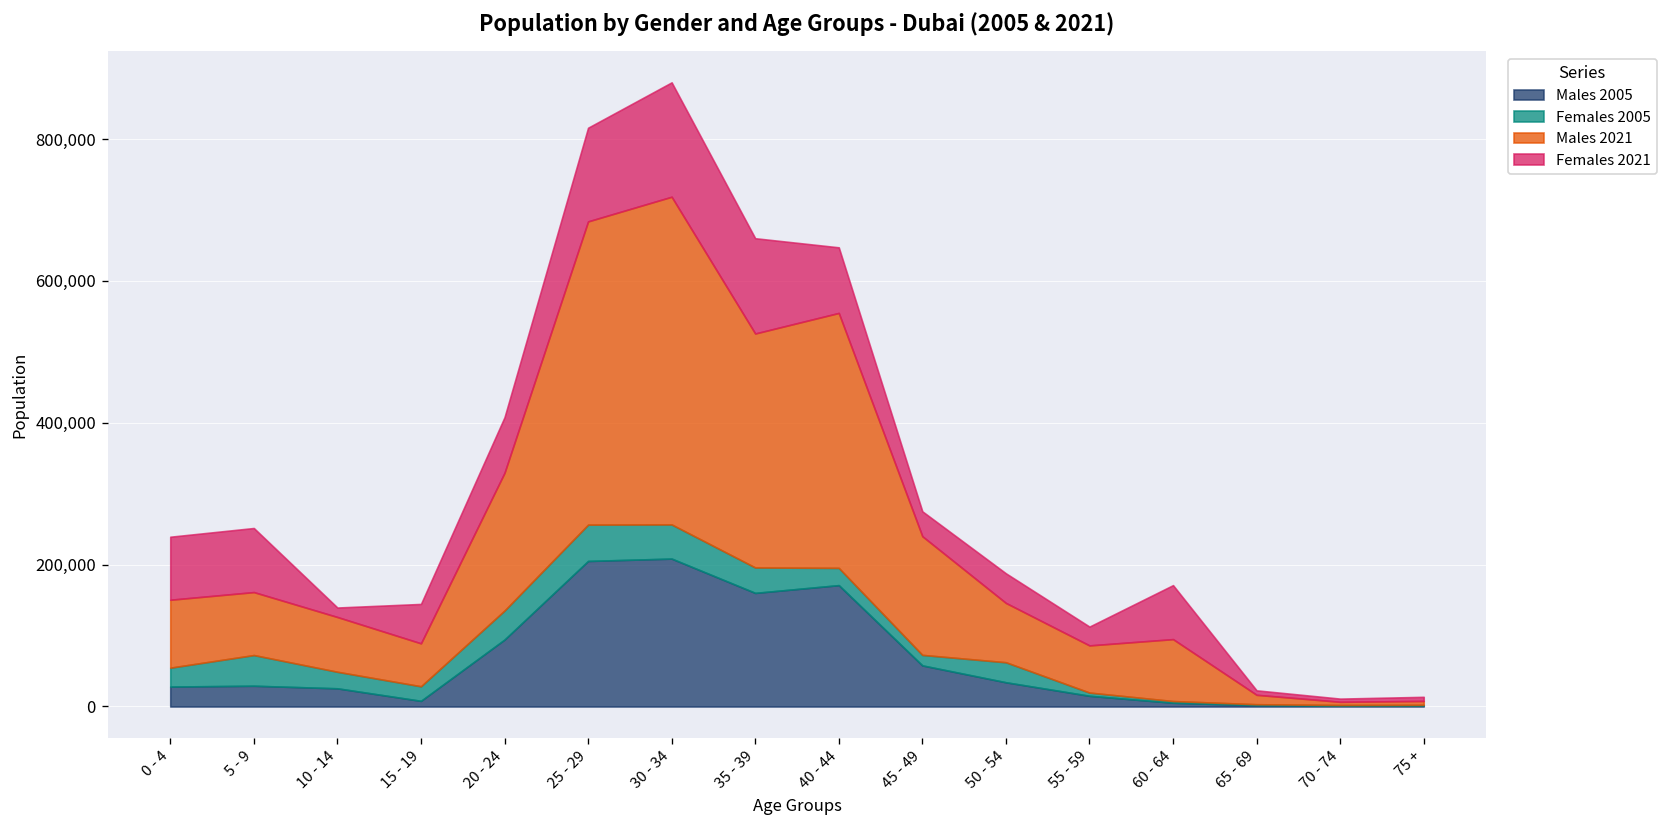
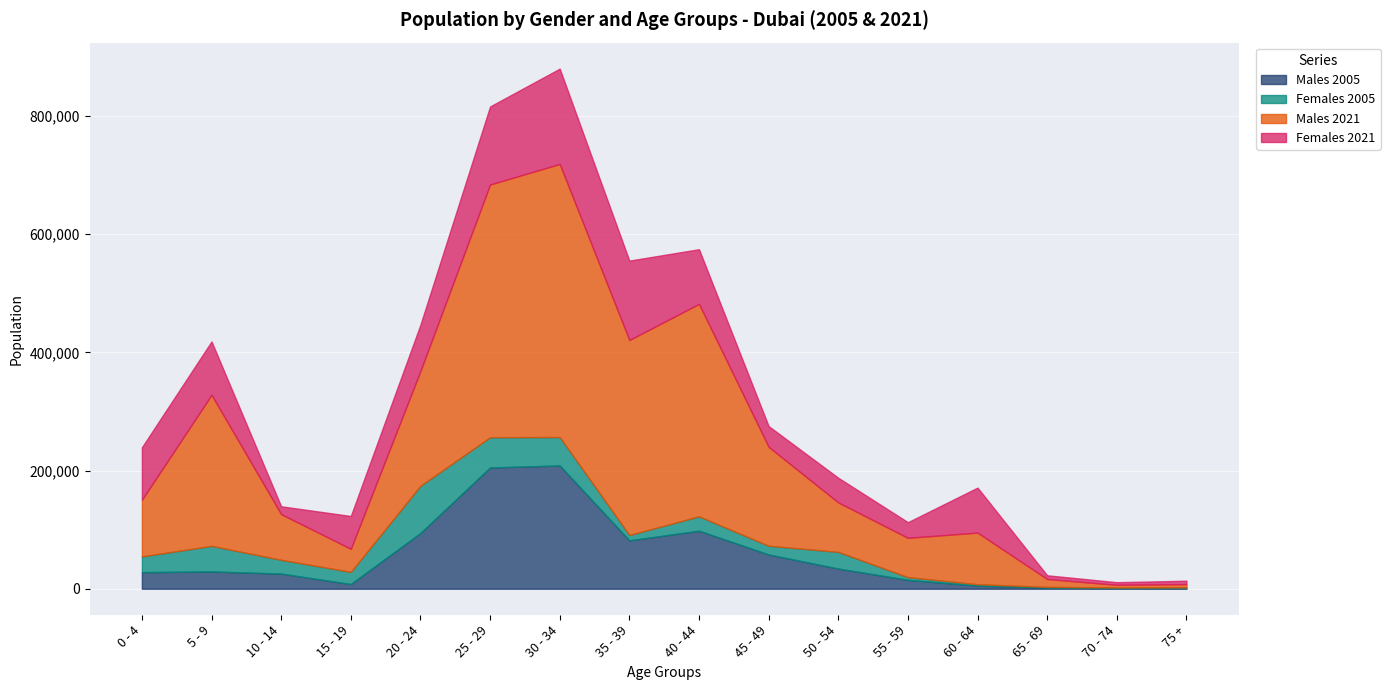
  {
    "Males 2005": {
      "0 - 4": "30,000",
      "5 - 9": "30,000",
      "10 - 14": "30,000",
      "15 - 19": "10,000",
      "20 - 24": "90,000",
      "25 - 29": "210,000",
      "30 - 34": "210,000",
-     "35 - 39": "160,000",
-     "40 - 44": "170,000",
+     "35 - 39": "80,000",
+     "40 - 44": "100,000",
      "45 - 49": "60,000",
      "50 - 54": "30,000",
      "55 - 59": "20,000"
    },
    "Females 2005": {
      "0 - 4": "30,000",
      "5 - 9": "40,000",
      "10 - 14": "20,000",
      "15 - 19": "20,000",
-     "20 - 24": "40,000",
+     "20 - 24": "80,000",
      "25 - 29": "50,000",
      "30 - 34": "50,000",
-     "35 - 39": "40,000",
+     "35 - 39": "10,000",
      "40 - 44": "20,000",
      "45 - 49": "10,000",
      "50 - 54": "30,000",
      "55 - 59": "0"
    },
    "Males 2021": {
      "0 - 4": "100,000",
-     "5 - 9": "90,000",
+     "5 - 9": "260,000",
      "10 - 14": "80,000",
-     "15 - 19": "60,000",
+     "15 - 19": "40,000",
      "20 - 24": "190,000",
      "25 - 29": "430,000",
      "30 - 34": "460,000",
      "35 - 39": "330,000",
      "40 - 44": "360,000",
      "45 - 49": "170,000",
      "50 - 54": "80,000",
      "55 - 59": "70,000",
      "60 - 64": "90,000",
      "65 - 69": "10,000",
      "70 - 74": "0",
      "75 +": "10,000"
    },
    "Females 2021": {
      "0 - 4": "90,000",
      "5 - 9": "90,000",
      "10 - 14": "10,000",
      "15 - 19": "60,000",
      "20 - 24": "80,000",
      "25 - 29": "130,000",
      "30 - 34": "160,000",
      "35 - 39": "130,000",
      "40 - 44": "90,000",
      "45 - 49": "40,000",
      "50 - 54": "40,000",
      "55 - 59": "30,000",
      "60 - 64": "80,000",
      "65 - 69": "10,000",
      "70 - 74": "0",
      "75 +": "10,000"
    }
  }
